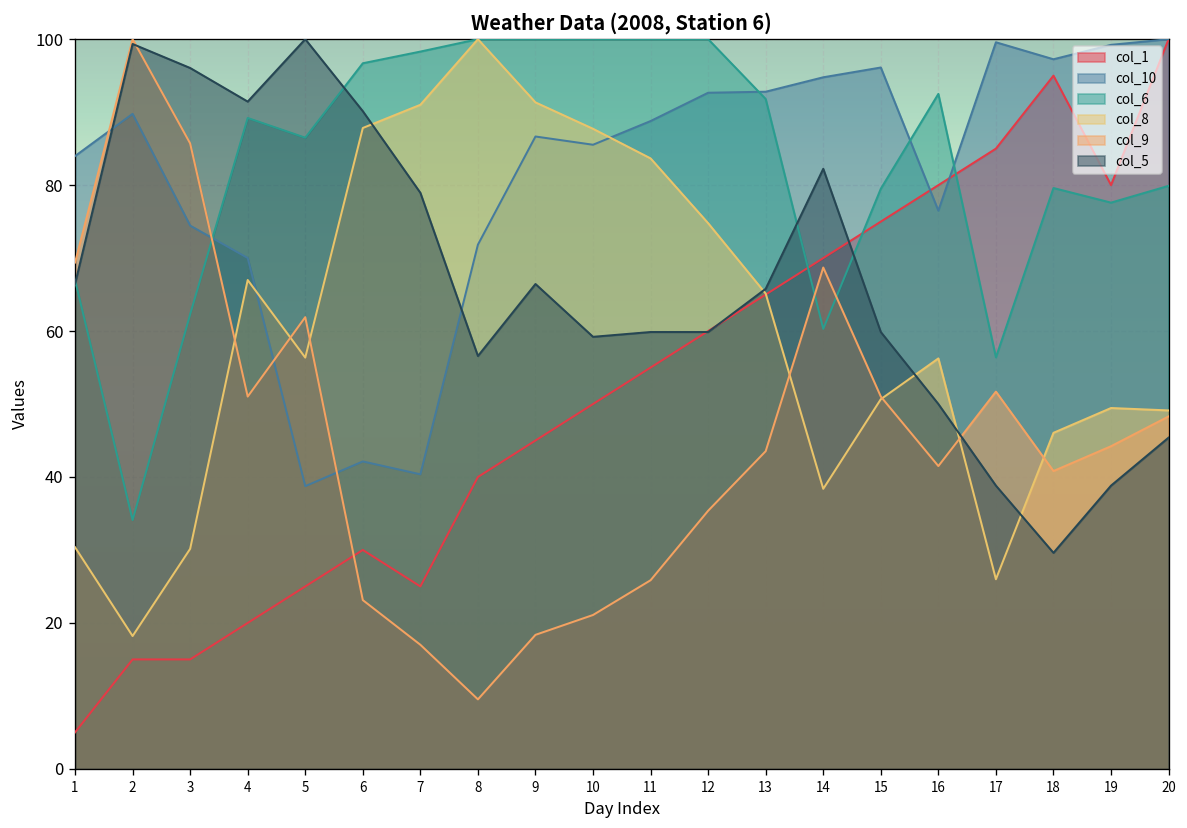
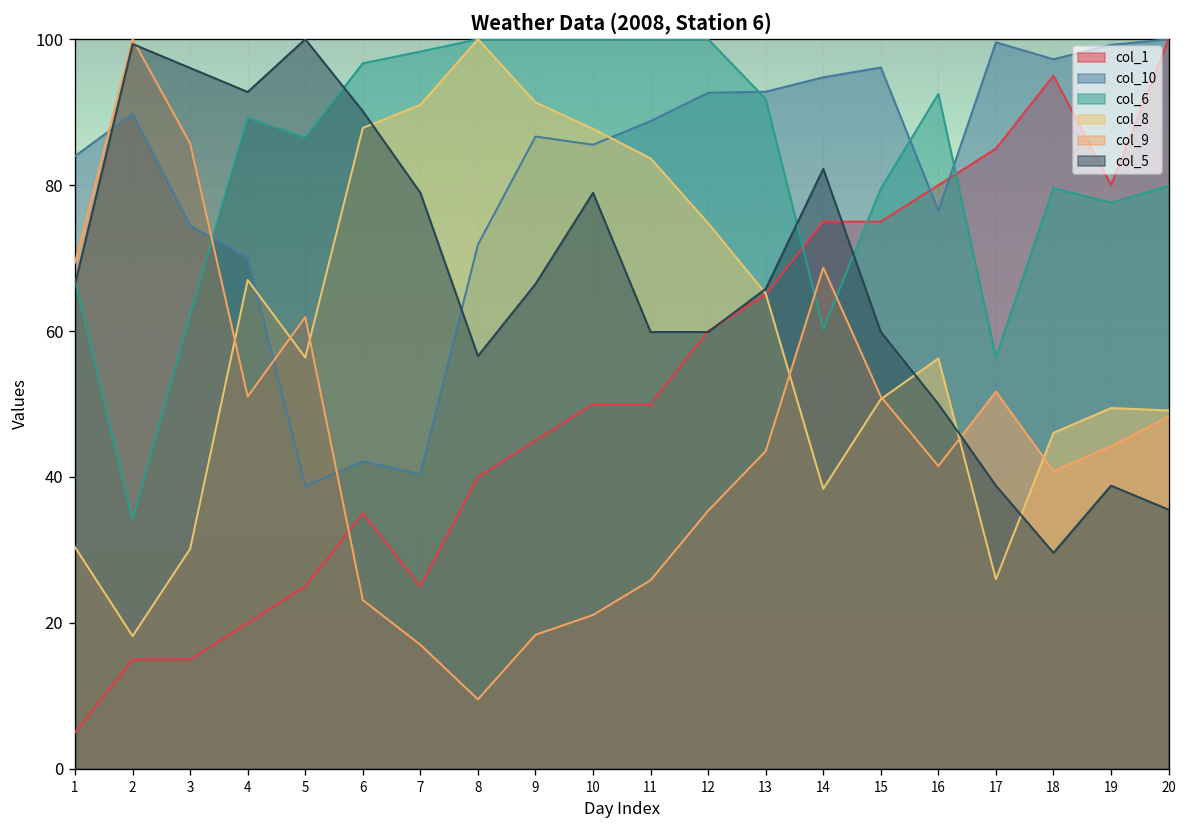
  {
    "col_1": {
      "1": 5,
      "2": 15,
      "3": 15,
      "4": 20,
      "5": 25,
-     "6": 30,
+     "6": 35,
      "7": 25,
      "8": 40,
      "9": 45,
      "10": 50,
-     "11": 55,
-     "14": 70,
+     "11": 50,
+     "14": 75,
      "15": 75,
      "16": 80,
      "17": 85,
      "18": 95,
      "19": 80
    },
    "col_5": {
      "1": 66,
      "2": 99,
      "3": 96,
-     "4": 91,
+     "4": 93,
      "5": 100,
      "6": 90,
      "7": 79,
      "8": 57,
      "9": 66,
-     "10": 59,
+     "10": 79,
      "11": 60,
      "13": 66,
      "14": 82,
      "15": 60,
      "16": 50,
      "17": 39,
      "18": 30,
      "19": 39,
-     "20": 45
+     "20": 36
    }
  }
